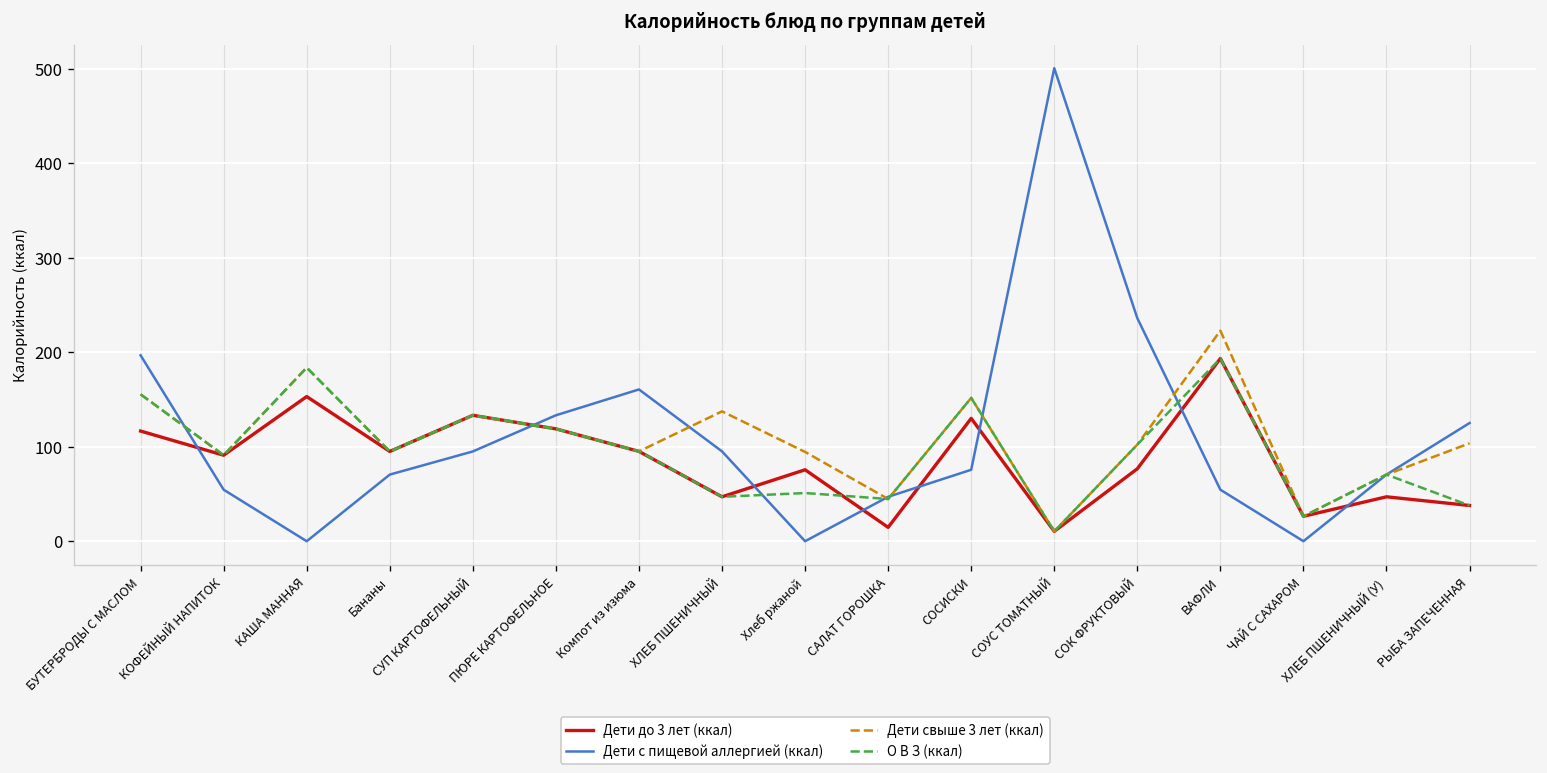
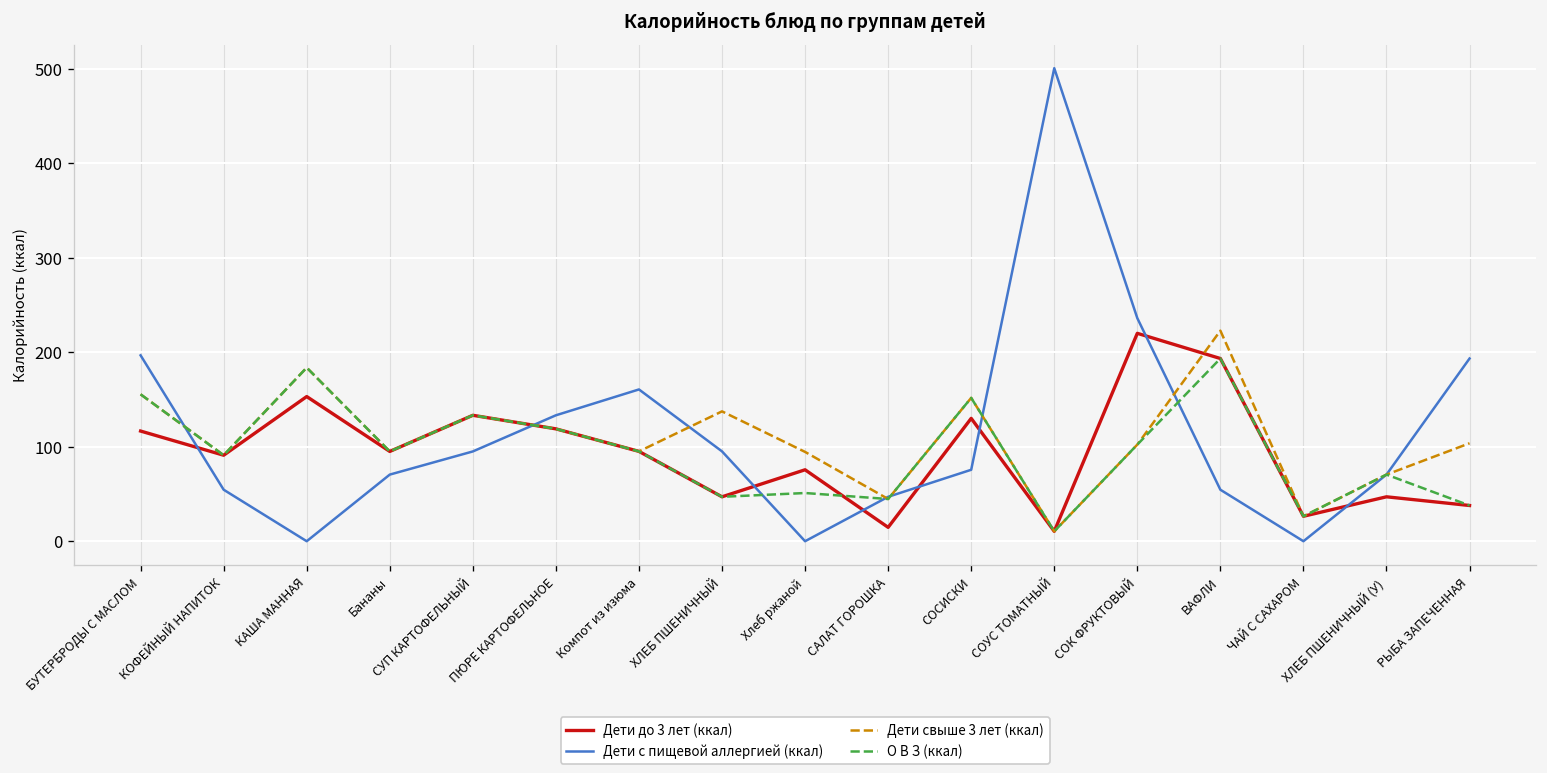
  {
    "Дети до 3 лет (ккал)": {
      "БУТЕРБРОДЫ С МАСЛОМ": 120,
      "КАША МАННАЯ": 150,
      "Хлеб ржаной": 80,
      "САЛАТ ГОРОШКА": 10,
      "СОСИСКИ": 130,
-     "СОК ФРУКТОВЫЙ": 80,
+     "СОК ФРУКТОВЫЙ": 220,
      "ХЛЕБ ПШЕНИЧНЫЙ (У)": 50
    },
    "Дети с пищевой аллергией (ккал)": {
      "БУТЕРБРОДЫ С МАСЛОМ": 200,
      "КОФЕЙНЫЙ НАПИТОК": 50,
      "КАША МАННАЯ": 0,
      "Бананы": 70,
      "СУП КАРТОФЕЛЬНЫЙ": 100,
      "ПЮРЕ КАРТОФЕЛЬНОЕ": 130,
      "Компот из изюма": 160,
      "ХЛЕБ ПШЕНИЧНЫЙ": 100,
      "Хлеб ржаной": 0,
      "СОСИСКИ": 80,
      "СОУС ТОМАТНЫЙ": 500,
      "СОК ФРУКТОВЫЙ": 240,
      "ВАФЛИ": 50,
      "ЧАЙ С САХАРОМ": 0,
-     "РЫБА ЗАПЕЧЕННАЯ": 130
+     "РЫБА ЗАПЕЧЕННАЯ": 190
    },
    "Дети свыше 3 лет (ккал)": {
      "ХЛЕБ ПШЕНИЧНЫЙ": 140,
      "Хлеб ржаной": 90,
      "ВАФЛИ": 220,
      "РЫБА ЗАПЕЧЕННАЯ": 100
    },
    "О В З (ккал)": {
      "Хлеб ржаной": 50
    }
  }
